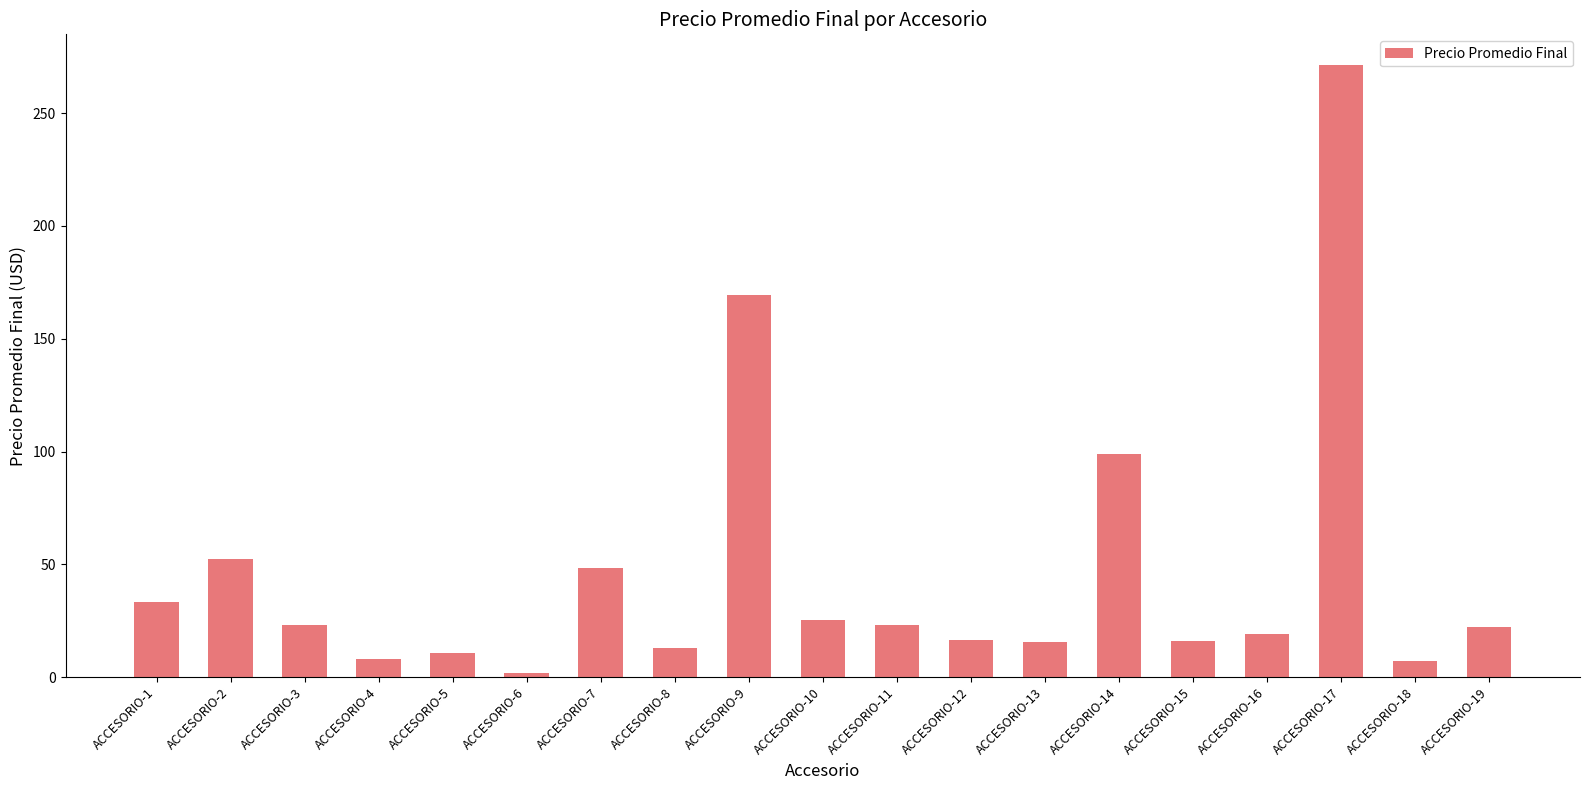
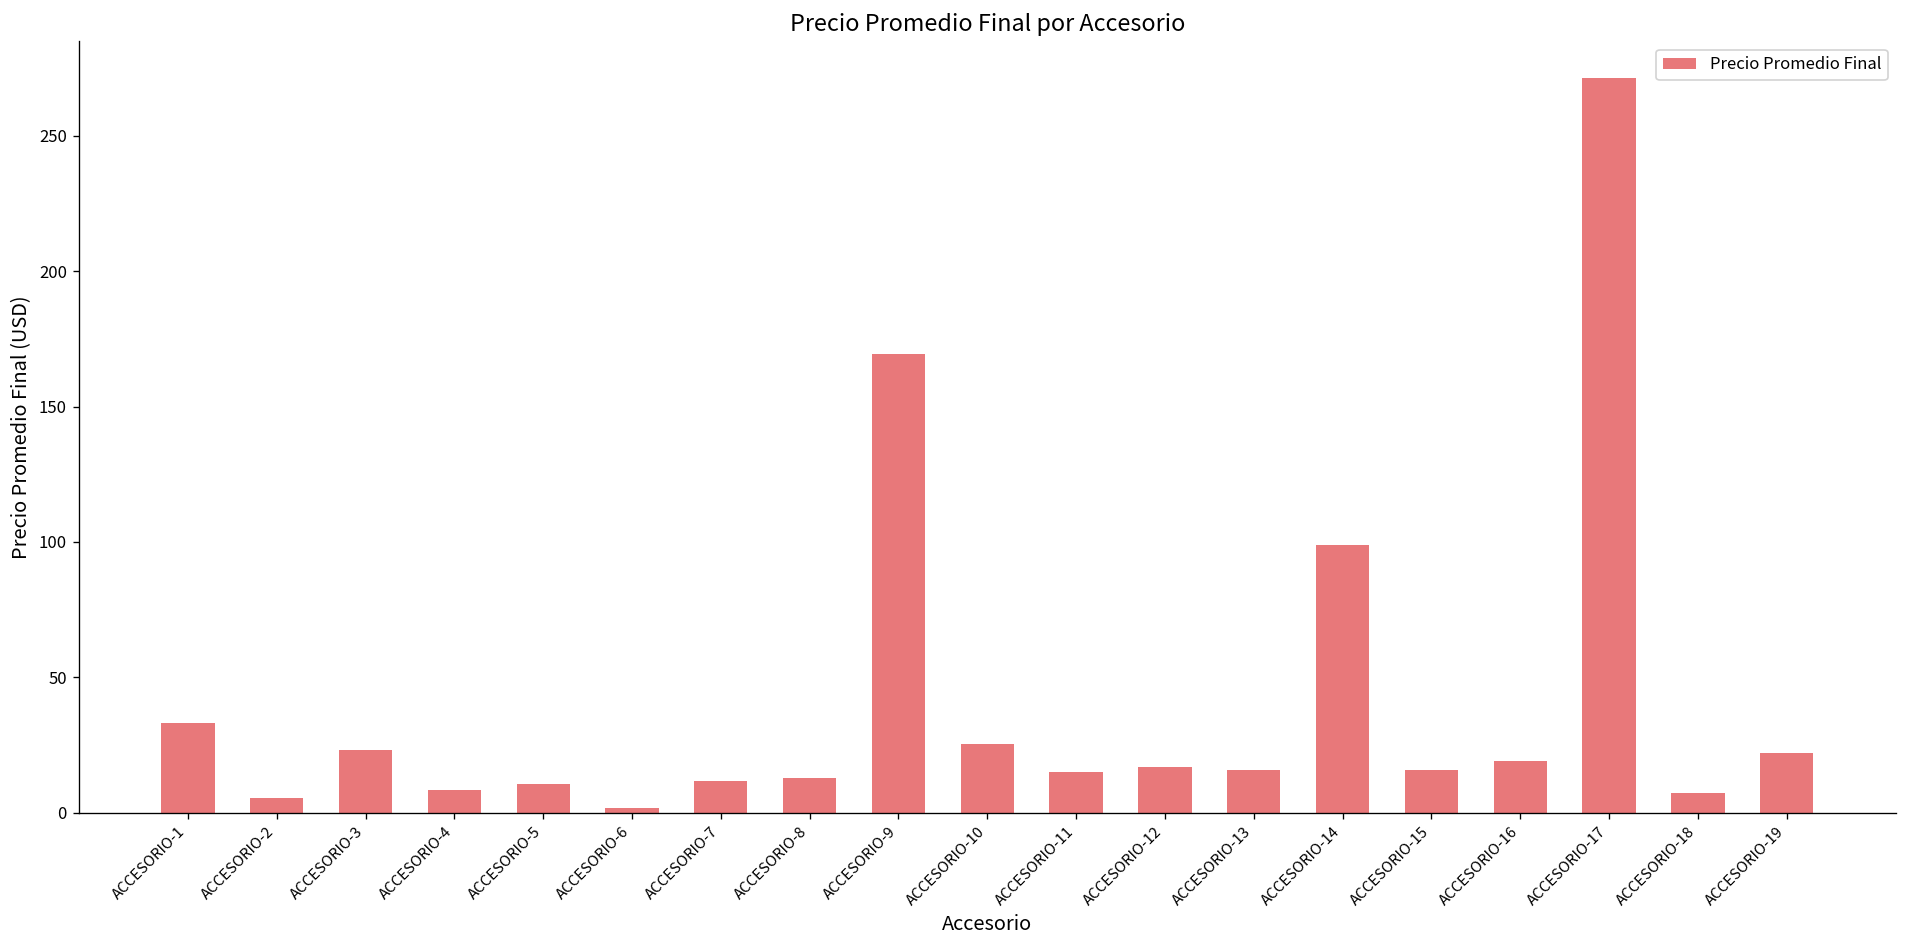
  {
    "ACCESORIO-1": 33,
-   "ACCESORIO-2": 53,
+   "ACCESORIO-2": 5,
    "ACCESORIO-3": 23,
    "ACCESORIO-4": 8,
    "ACCESORIO-5": 11,
    "ACCESORIO-6": 2,
-   "ACCESORIO-7": 48,
+   "ACCESORIO-7": 12,
    "ACCESORIO-8": 13,
    "ACCESORIO-9": 170,
    "ACCESORIO-10": 25,
-   "ACCESORIO-11": 23,
+   "ACCESORIO-11": 15,
    "ACCESORIO-12": 17,
    "ACCESORIO-13": 16,
    "ACCESORIO-14": 99,
    "ACCESORIO-15": 16,
    "ACCESORIO-16": 19,
    "ACCESORIO-17": 271,
    "ACCESORIO-18": 7,
    "ACCESORIO-19": 22
  }
